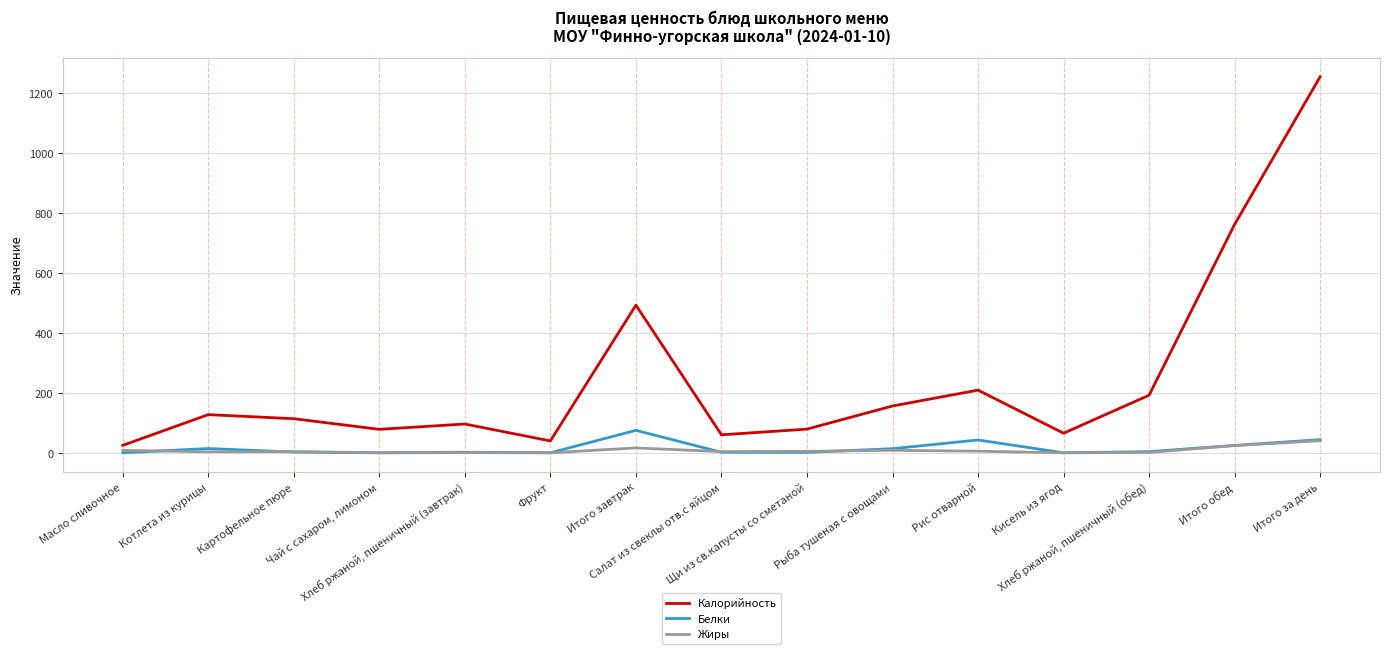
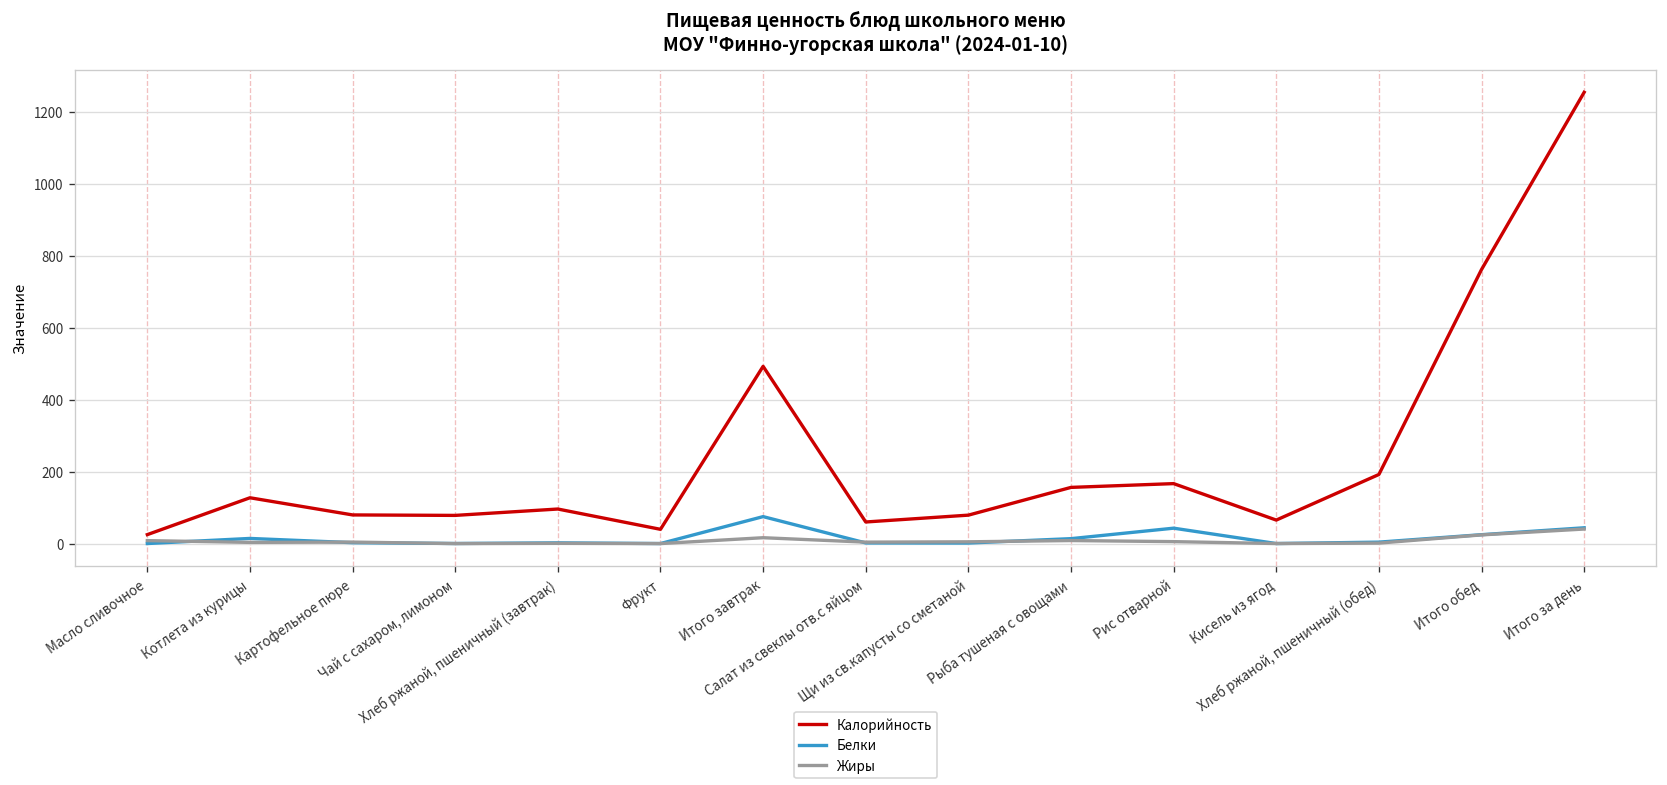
  {
    "Калорийность": {
      "Масло сливочное": 20,
      "Котлета из курицы": 130,
-     "Картофельное пюре": 110,
+     "Картофельное пюре": 80,
      "Чай с сахаром, лимоном": 80,
      "Хлеб ржаной, пшеничный (завтрак)": 100,
      "Фрукт": 40,
      "Итого завтрак": 490,
      "Салат из свеклы отв.с яйцом": 60,
      "Щи из св.капусты со сметаной": 80,
      "Рыба тушеная с овощами": 160,
-     "Рис отварной": 210,
+     "Рис отварной": 170,
      "Кисель из ягод": 70,
      "Хлеб ржаной, пшеничный (обед)": 190,
      "Итого обед": 760,
      "Итого за день": 1250
    },
    "Белки": {
      "Котлета из курицы": 10,
      "Итого завтрак": 70,
      "Рис отварной": 40
    },
    "Жиры": {
      "Котлета из курицы": 0,
      "Итого завтрак": 20,
      "Рис отварной": 10
    }
  }
